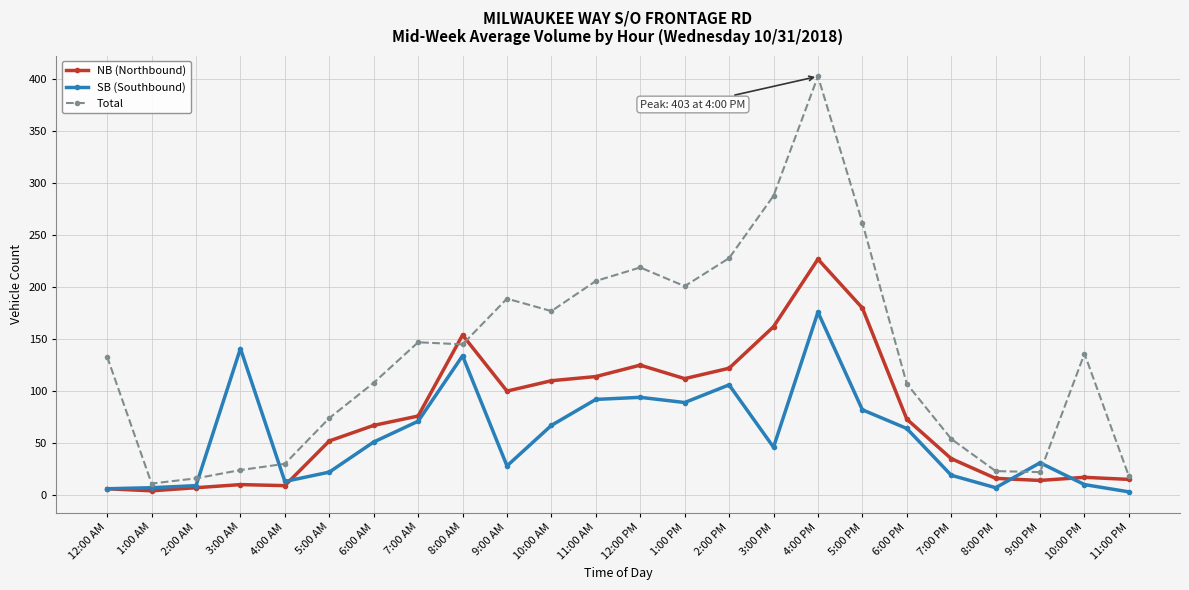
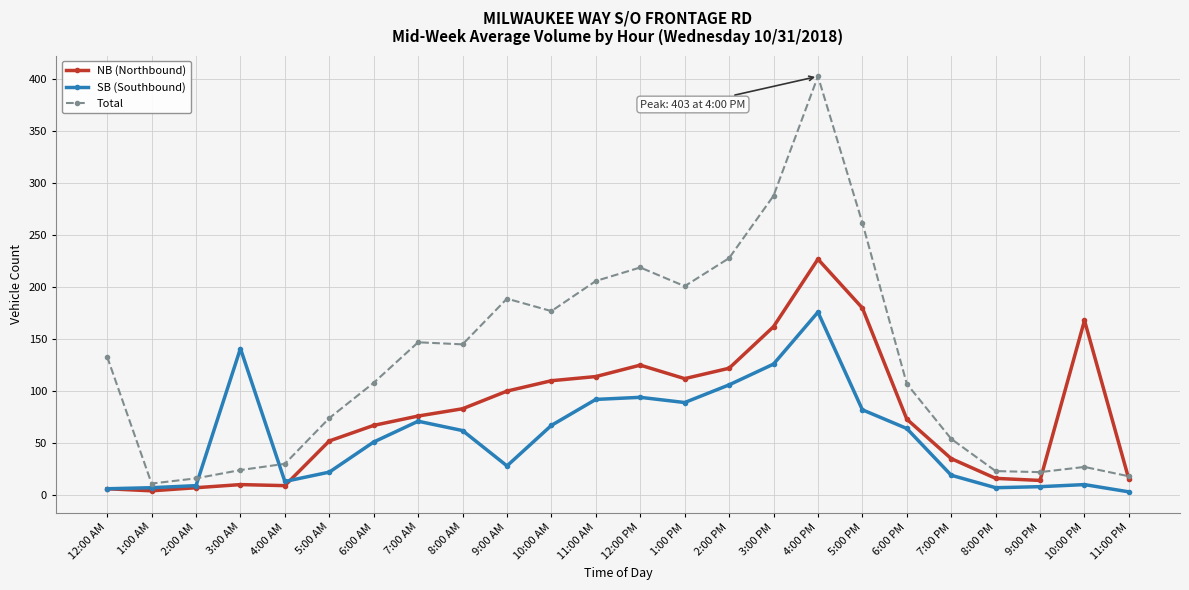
  {
    "NB (Northbound)": {
      "1:00 AM": 4,
      "3:00 AM": 10,
      "4:00 AM": 9,
      "5:00 AM": 52,
      "6:00 AM": 67,
      "7:00 AM": 76,
-     "8:00 AM": 154,
+     "8:00 AM": 83,
      "9:00 AM": 100,
      "10:00 AM": 110,
      "11:00 AM": 114,
      "12:00 PM": 125,
      "1:00 PM": 112,
      "2:00 PM": 122,
      "3:00 PM": 162,
      "4:00 PM": 227,
      "5:00 PM": 180,
      "6:00 PM": 73,
      "7:00 PM": 35,
      "8:00 PM": 16,
      "9:00 PM": 14,
-     "10:00 PM": 17,
+     "10:00 PM": 168,
      "11:00 PM": 15
    },
    "SB (Southbound)": {
      "1:00 AM": 7,
      "3:00 AM": 141,
      "4:00 AM": 13,
      "5:00 AM": 22,
      "6:00 AM": 51,
      "7:00 AM": 71,
-     "8:00 AM": 134,
+     "8:00 AM": 62,
      "9:00 AM": 28,
      "10:00 AM": 67,
      "11:00 AM": 92,
      "12:00 PM": 94,
      "1:00 PM": 89,
      "2:00 PM": 106,
-     "3:00 PM": 46,
+     "3:00 PM": 126,
      "4:00 PM": 176,
      "5:00 PM": 82,
      "6:00 PM": 64,
      "7:00 PM": 19,
      "8:00 PM": 7,
-     "9:00 PM": 31,
+     "9:00 PM": 8,
      "10:00 PM": 10,
      "11:00 PM": 3
    },
    "Total": {
      "12:00 AM": 133,
      "1:00 AM": 11,
      "2:00 AM": 16,
      "3:00 AM": 24,
      "4:00 AM": 30,
      "5:00 AM": 74,
      "6:00 AM": 108,
      "7:00 AM": 147,
      "8:00 AM": 145,
      "9:00 AM": 189,
      "10:00 AM": 177,
      "11:00 AM": 206,
      "12:00 PM": 219,
      "1:00 PM": 201,
      "2:00 PM": 228,
      "3:00 PM": 288,
      "5:00 PM": 262,
      "6:00 PM": 107,
      "7:00 PM": 54,
      "8:00 PM": 23,
      "9:00 PM": 22,
-     "10:00 PM": 136,
+     "10:00 PM": 27,
      "11:00 PM": 18
    }
  }
